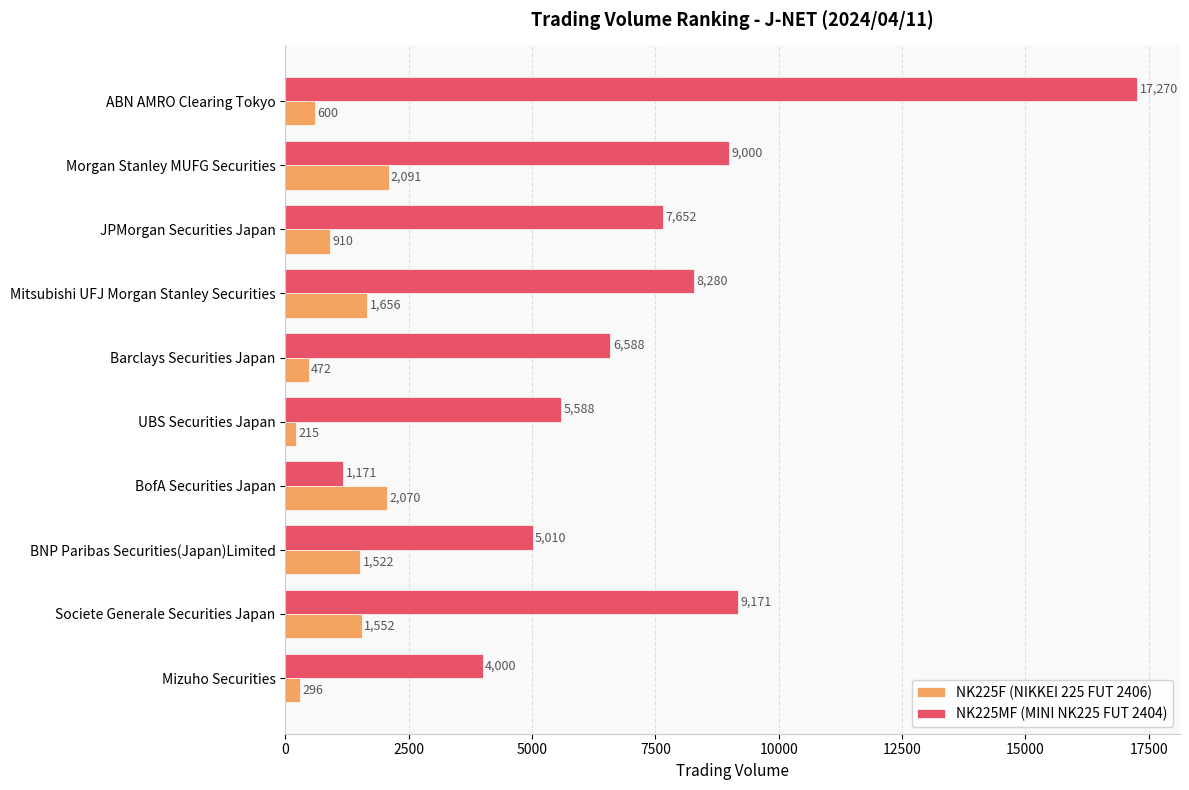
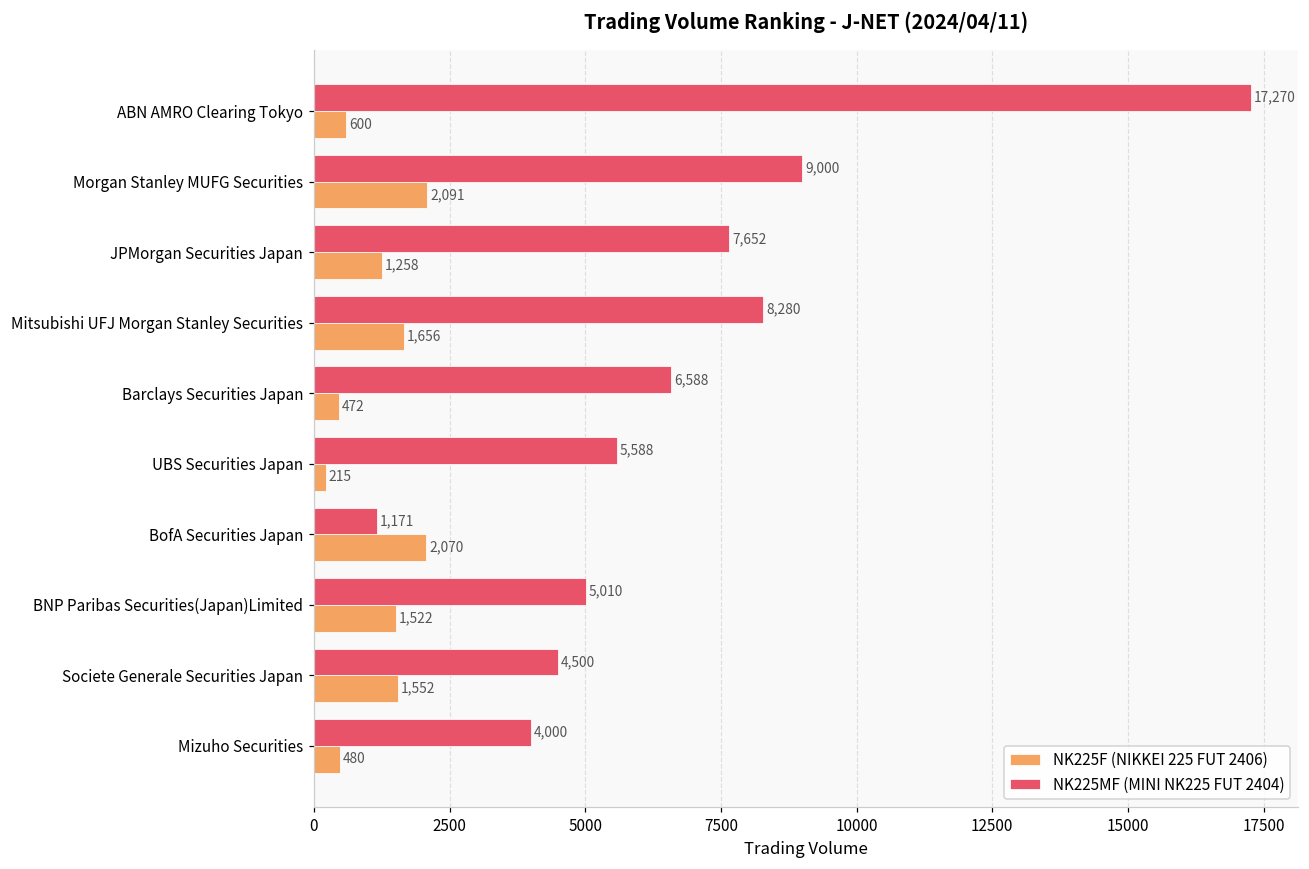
  {
    "NK225F (NIKKEI 225 FUT 2406)": {
      "Morgan Stanley MUFG Securities": "2,091",
-     "JPMorgan Securities Japan": "910",
+     "JPMorgan Securities Japan": "1,258",
      "Mitsubishi UFJ Morgan Stanley Securities": "1,656",
      "Barclays Securities Japan": "472",
      "UBS Securities Japan": "215",
      "BofA Securities Japan": "2,070",
      "BNP Paribas Securities(Japan)Limited": "1,522",
      "Societe Generale Securities Japan": "1,552",
-     "Mizuho Securities": "296"
+     "Mizuho Securities": "480"
    },
    "NK225MF (MINI NK225 FUT 2404)": {
      "ABN AMRO Clearing Tokyo": "17,270",
      "Morgan Stanley MUFG Securities": "9,000",
      "JPMorgan Securities Japan": "7,652",
      "Mitsubishi UFJ Morgan Stanley Securities": "8,280",
      "Barclays Securities Japan": "6,588",
      "UBS Securities Japan": "5,588",
      "BofA Securities Japan": "1,171",
      "BNP Paribas Securities(Japan)Limited": "5,010",
-     "Societe Generale Securities Japan": "9,171",
+     "Societe Generale Securities Japan": "4,500",
      "Mizuho Securities": "4,000"
    }
  }
